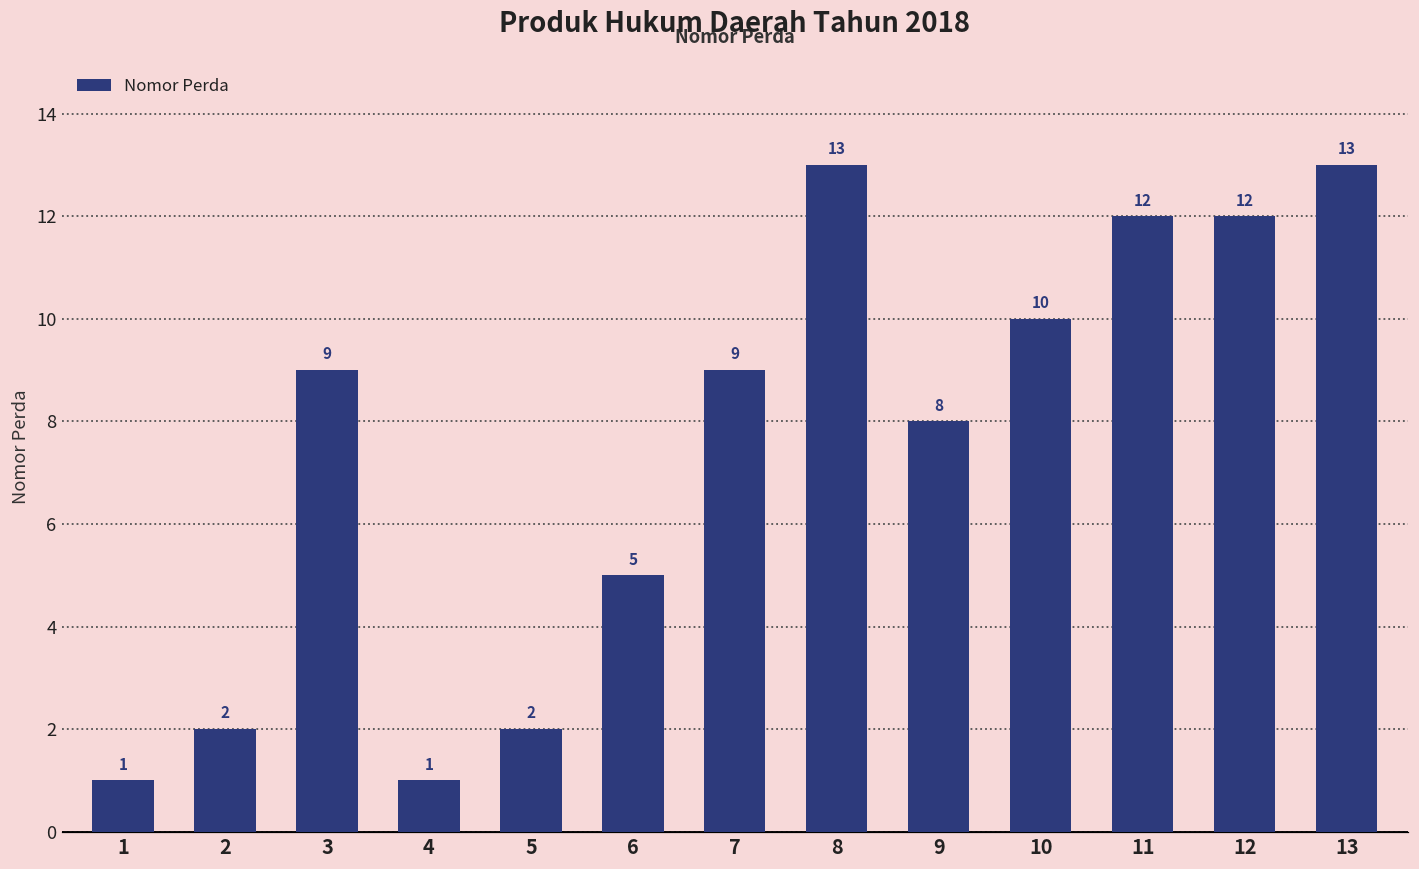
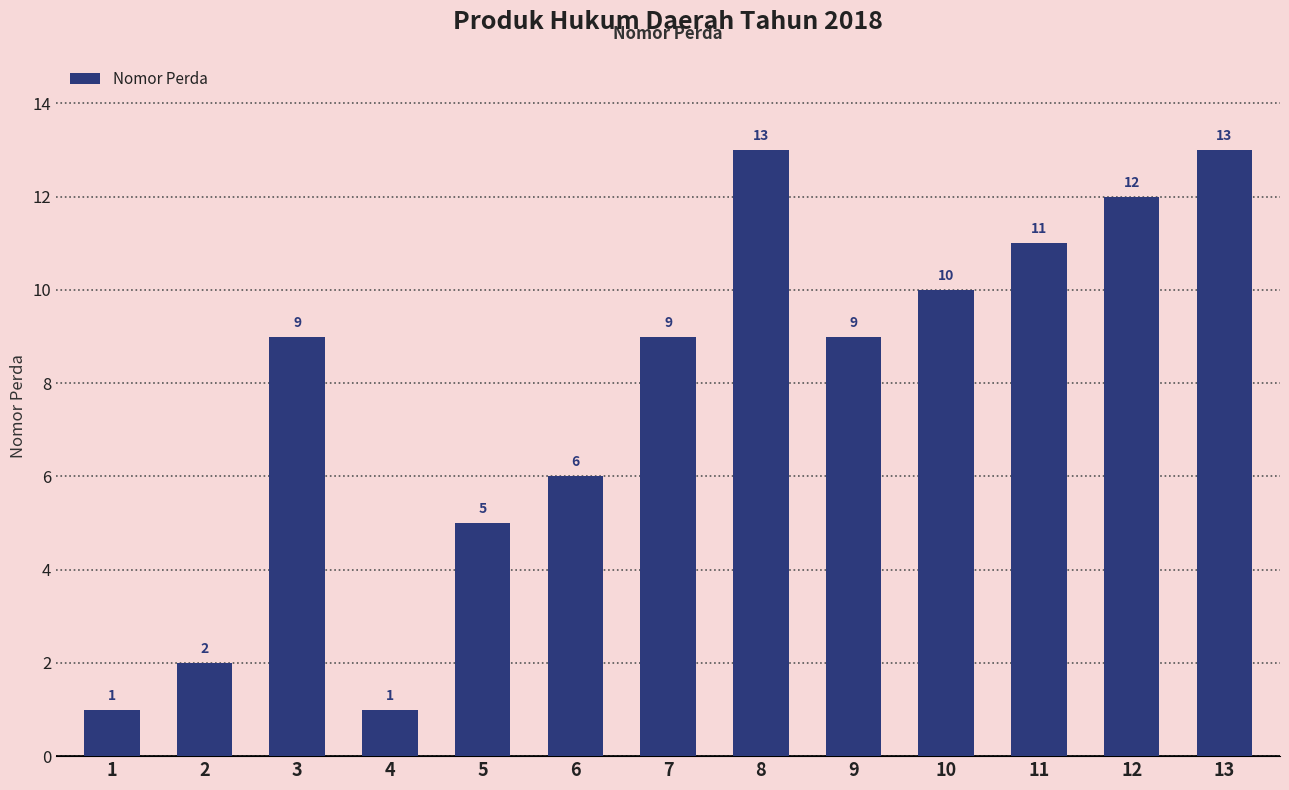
  {
    "1": 1,
    "2": 2,
    "3": 9,
    "4": 1,
-   "5": 2,
-   "6": 5,
+   "5": 5,
+   "6": 6,
    "7": 9,
    "8": 13,
-   "9": 8,
+   "9": 9,
    "10": 10,
-   "11": 12,
+   "11": 11,
    "12": 12,
    "13": 13
  }
